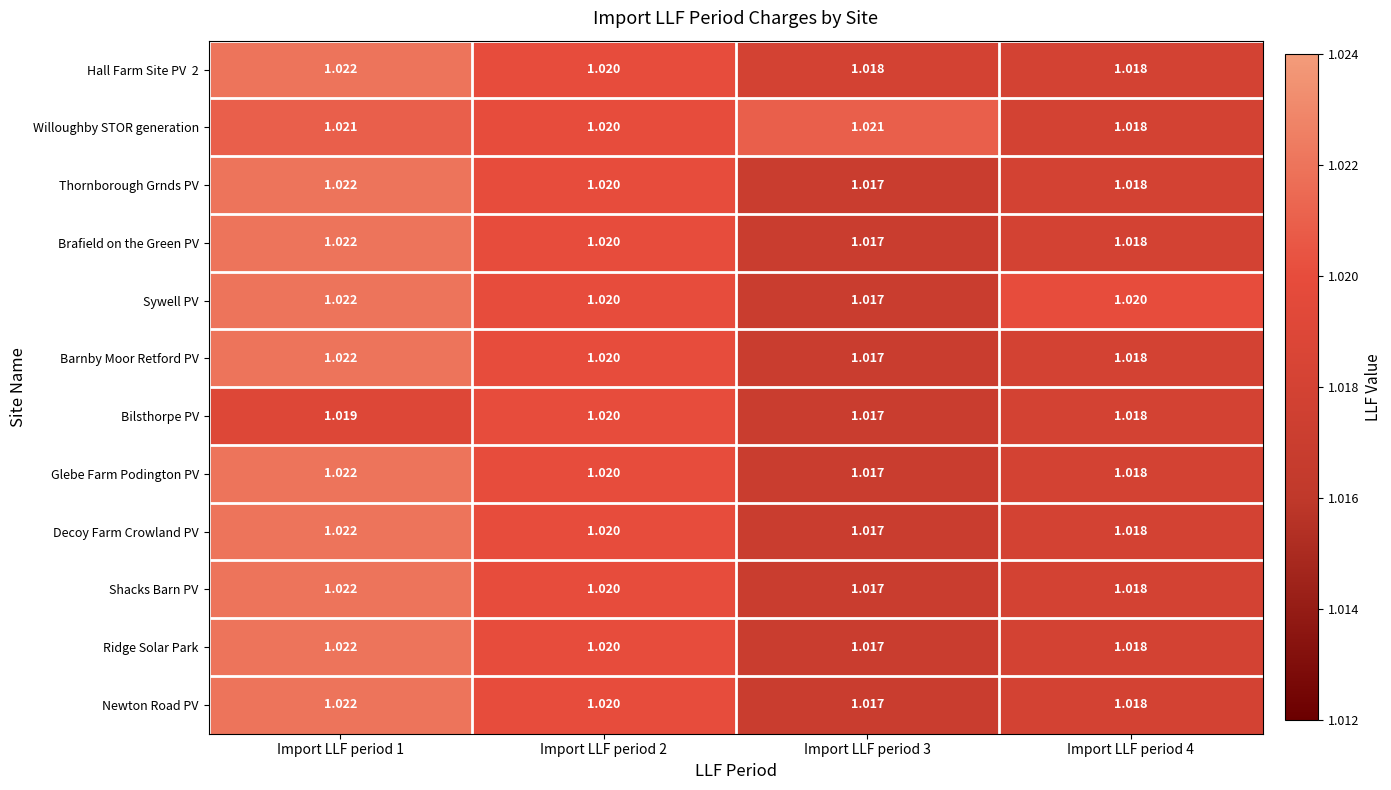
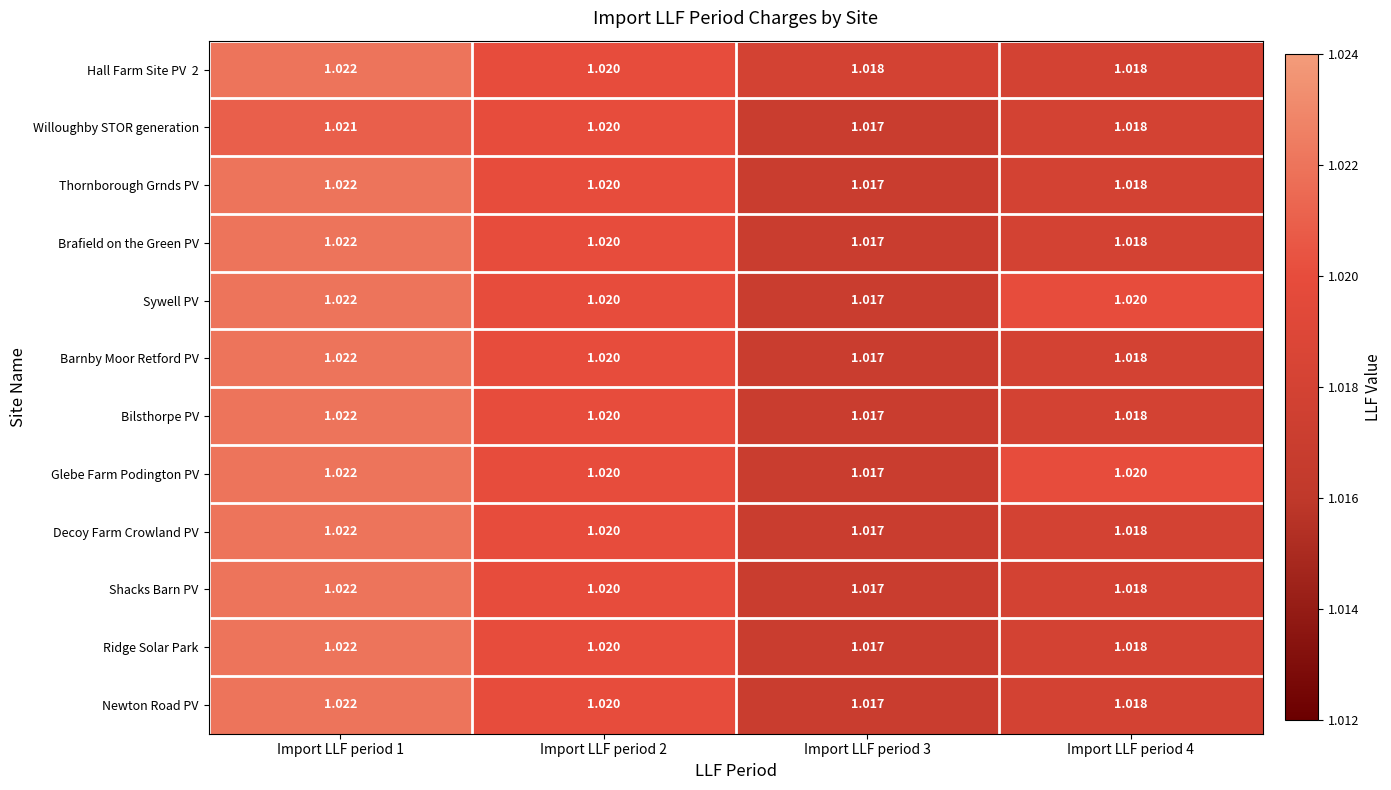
  {
    "Hall Farm Site PV 2": {
      "Import LLF period 1": 1.022,
      "Import LLF period 2": 1.020,
      "Import LLF period 3": 1.018,
      "Import LLF period 4": 1.018
    },
    "Willoughby STOR generation": {
      "Import LLF period 1": 1.021,
      "Import LLF period 2": 1.020,
-     "Import LLF period 3": 1.021,
+     "Import LLF period 3": 1.017,
      "Import LLF period 4": 1.018
    },
    "Thornborough Grnds PV": {
      "Import LLF period 1": 1.022,
      "Import LLF period 2": 1.020,
      "Import LLF period 3": 1.017,
      "Import LLF period 4": 1.018
    },
    "Brafield on the Green PV": {
      "Import LLF period 1": 1.022,
      "Import LLF period 2": 1.020,
      "Import LLF period 3": 1.017,
      "Import LLF period 4": 1.018
    },
    "Sywell PV": {
      "Import LLF period 1": 1.022,
      "Import LLF period 2": 1.020,
      "Import LLF period 3": 1.017,
      "Import LLF period 4": 1.020
    },
    "Barnby Moor Retford PV": {
      "Import LLF period 1": 1.022,
      "Import LLF period 2": 1.020,
      "Import LLF period 3": 1.017,
      "Import LLF period 4": 1.018
    },
    "Bilsthorpe PV": {
-     "Import LLF period 1": 1.019,
+     "Import LLF period 1": 1.022,
      "Import LLF period 2": 1.020,
      "Import LLF period 3": 1.017,
      "Import LLF period 4": 1.018
    },
    "Glebe Farm Podington PV": {
      "Import LLF period 1": 1.022,
      "Import LLF period 2": 1.020,
      "Import LLF period 3": 1.017,
-     "Import LLF period 4": 1.018
+     "Import LLF period 4": 1.020
    },
    "Decoy Farm Crowland PV": {
      "Import LLF period 1": 1.022,
      "Import LLF period 2": 1.020,
      "Import LLF period 3": 1.017,
      "Import LLF period 4": 1.018
    },
    "Shacks Barn PV": {
      "Import LLF period 1": 1.022,
      "Import LLF period 2": 1.020,
      "Import LLF period 3": 1.017,
      "Import LLF period 4": 1.018
    },
    "Ridge Solar Park": {
      "Import LLF period 1": 1.022,
      "Import LLF period 2": 1.020,
      "Import LLF period 3": 1.017,
      "Import LLF period 4": 1.018
    },
    "Newton Road PV": {
      "Import LLF period 1": 1.022,
      "Import LLF period 2": 1.020,
      "Import LLF period 3": 1.017,
      "Import LLF period 4": 1.018
    }
  }
